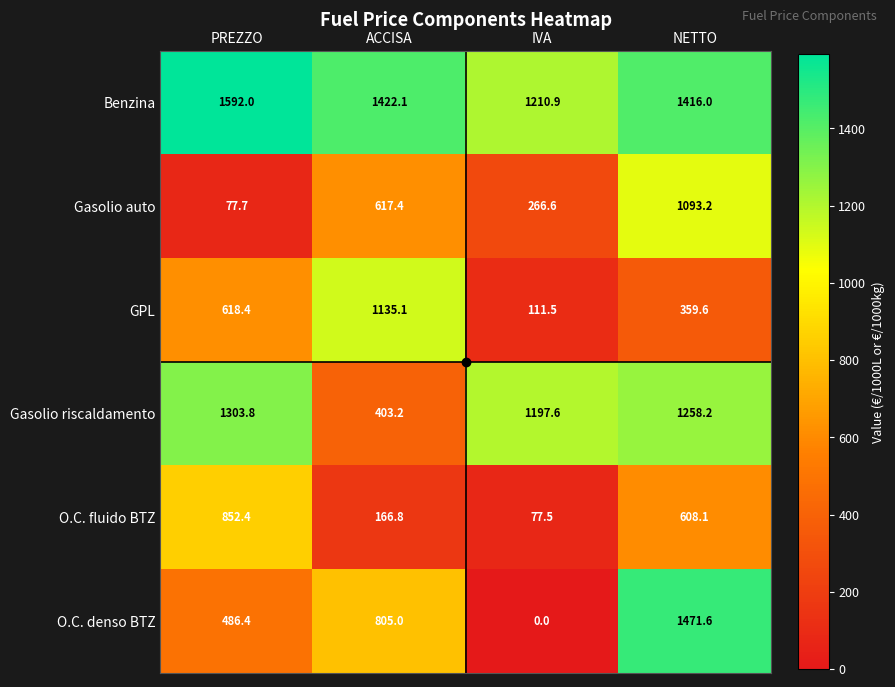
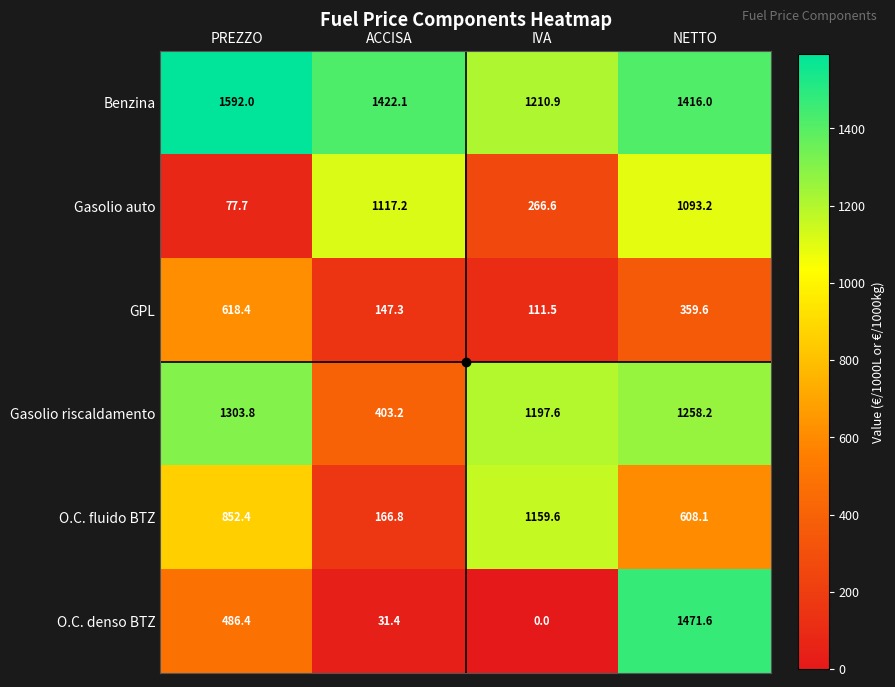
  {
    "Benzina": {
      "PREZZO": 1592.0,
      "ACCISA": 1422.1,
      "IVA": 1210.9,
      "NETTO": 1416.0
    },
    "Gasolio auto": {
      "PREZZO": 77.7,
-     "ACCISA": 617.4,
+     "ACCISA": 1117.2,
      "IVA": 266.6,
      "NETTO": 1093.2
    },
    "GPL": {
      "PREZZO": 618.4,
-     "ACCISA": 1135.1,
+     "ACCISA": 147.3,
      "IVA": 111.5,
      "NETTO": 359.6
    },
    "Gasolio riscaldamento": {
      "PREZZO": 1303.8,
      "ACCISA": 403.2,
      "IVA": 1197.6,
      "NETTO": 1258.2
    },
    "O.C. fluido BTZ": {
      "PREZZO": 852.4,
      "ACCISA": 166.8,
-     "IVA": 77.5,
+     "IVA": 1159.6,
      "NETTO": 608.1
    },
    "O.C. denso BTZ": {
      "PREZZO": 486.4,
-     "ACCISA": 805.0,
+     "ACCISA": 31.4,
      "IVA": 0.0,
      "NETTO": 1471.6
    }
  }
